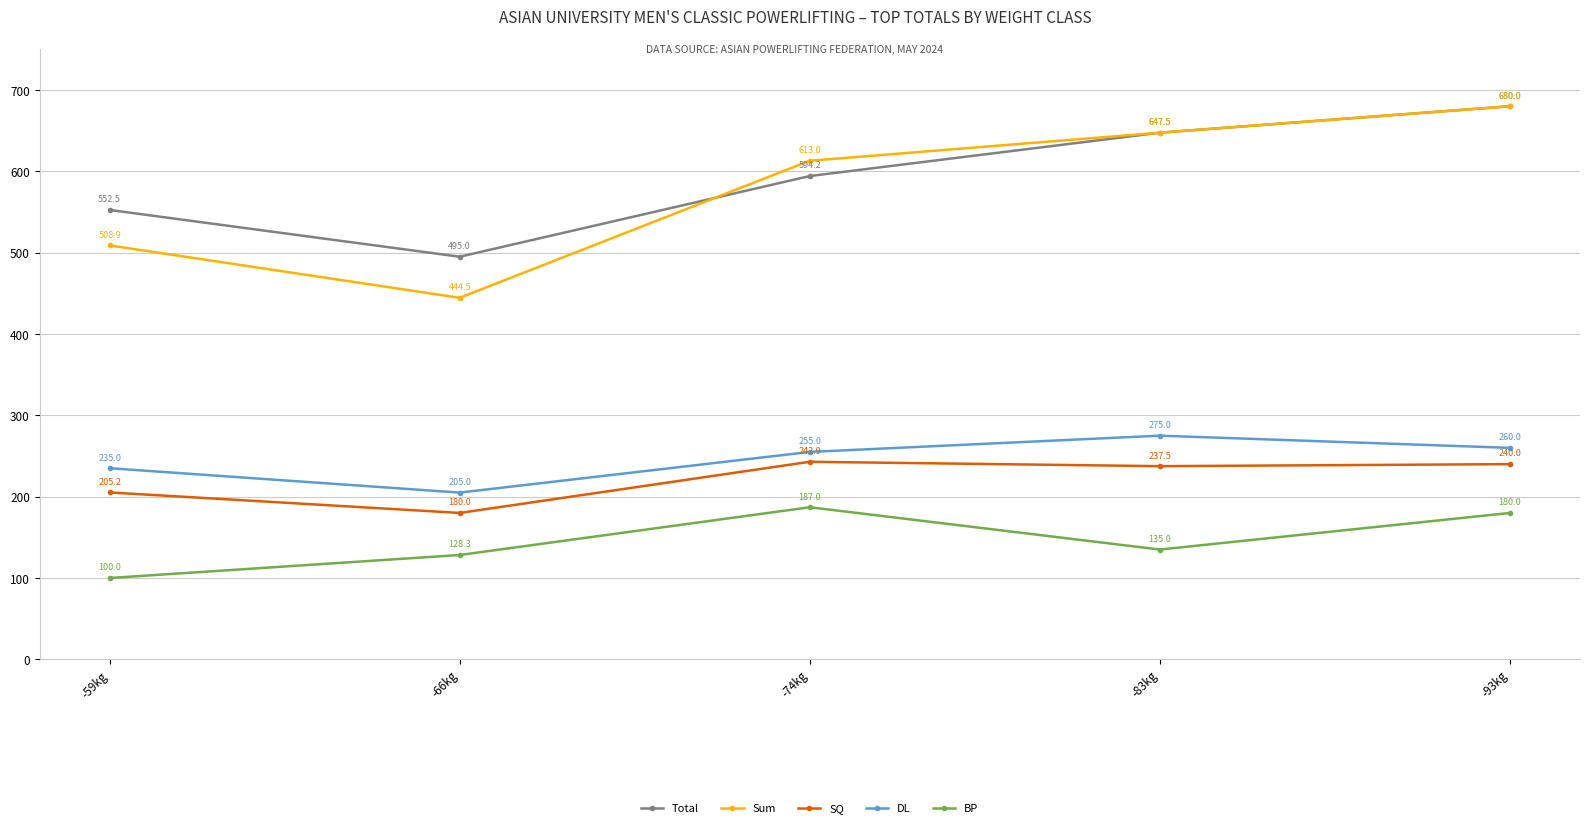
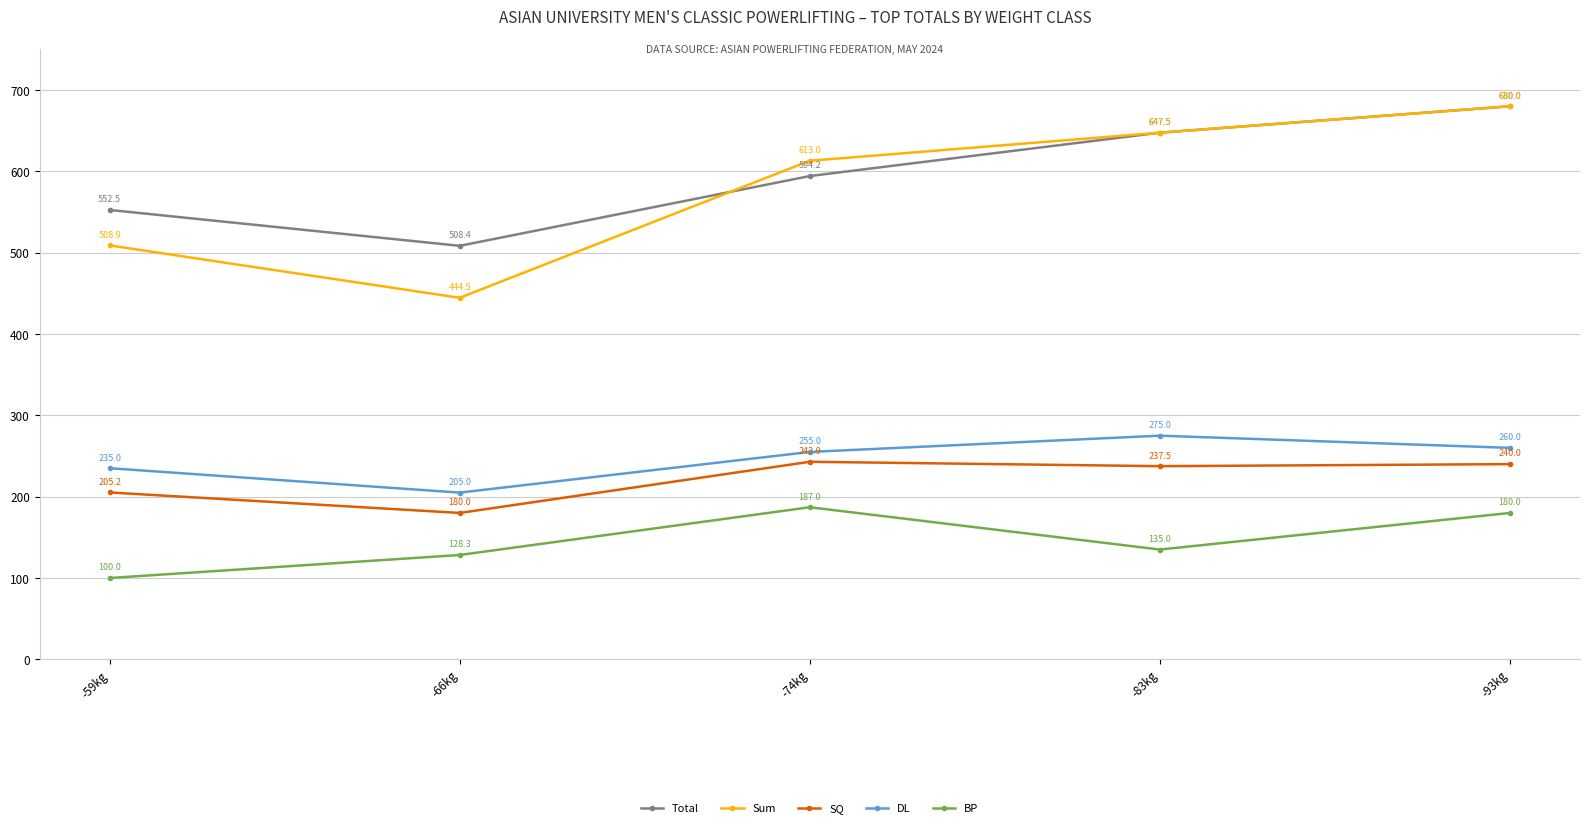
  {
    "Total": {
      "-59kg": 552.5,
-     "-66kg": 495.0
+     "-66kg": 508.4
    },
    "Sum": {
      "-59kg": 508.9,
      "-66kg": 444.5,
      "-74kg": 613.0
    },
    "SQ": {
      "-59kg": 205.2,
      "-66kg": 180.0,
      "-83kg": 237.5
    },
    "DL": {
      "-59kg": 235.0,
      "-66kg": 205.0,
      "-74kg": 255.0,
      "-83kg": 275.0,
      "-93kg": 260.0
    },
    "BP": {
      "-59kg": 100.0,
      "-66kg": 128.3,
      "-74kg": 187.0,
      "-83kg": 135.0,
      "-93kg": 180.0
    }
  }
